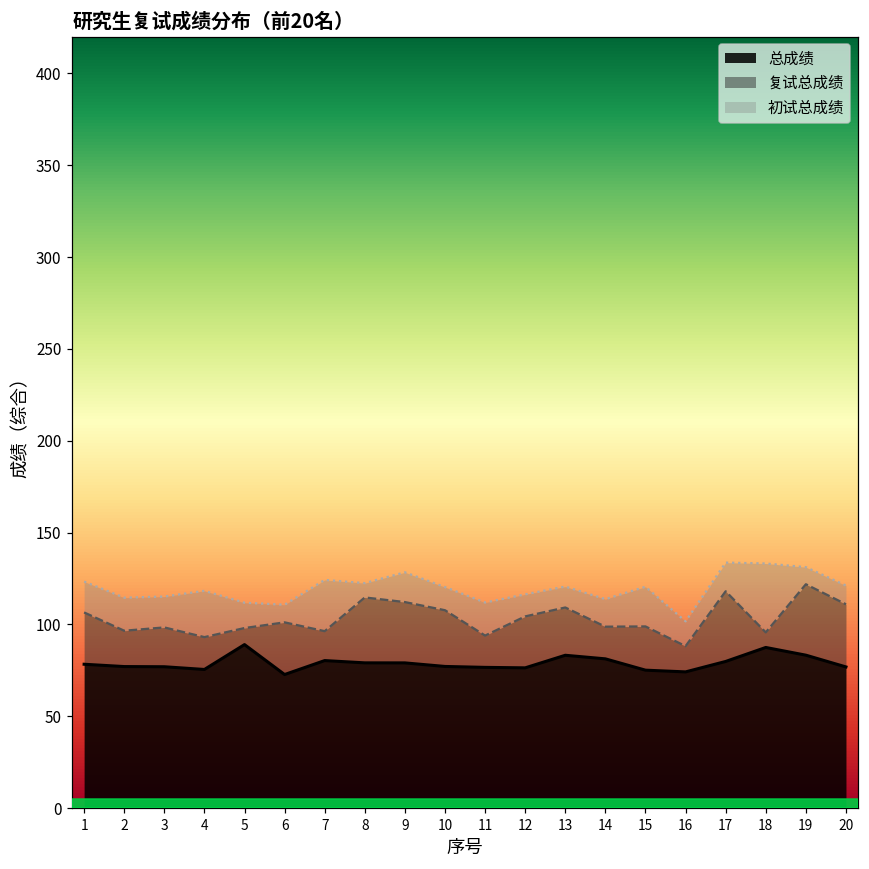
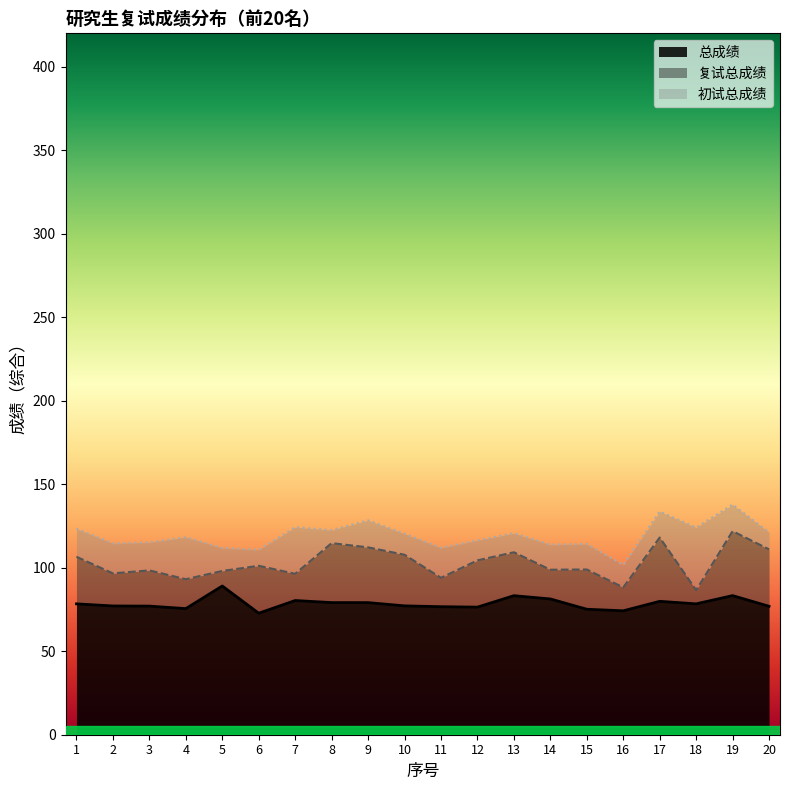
  {
    "总成绩": {
      "1": 78,
      "2": 77,
      "3": 77,
      "4": 76,
      "5": 89,
      "6": 73,
      "7": 80,
      "8": 79,
      "9": 79,
      "10": 77,
      "11": 77,
      "12": 76,
      "13": 83,
      "14": 81,
      "15": 75,
      "16": 74,
      "17": 80,
-     "18": 88,
+     "18": 78,
      "19": 83,
      "20": 77
    },
    "复试总成绩": {
      "1": 28,
      "2": 20,
      "3": 21,
      "4": 18,
      "5": 9,
      "6": 28,
      "7": 16,
      "8": 36,
      "9": 33,
      "10": 31,
      "11": 17,
      "12": 28,
      "13": 26,
      "14": 18,
      "15": 24,
      "16": 14,
      "17": 38,
      "18": 8,
      "19": 39,
      "20": 34
    },
    "初试总成绩": {
      "1": 17,
      "2": 18,
      "3": 17,
      "4": 25,
      "5": 14,
      "6": 10,
      "7": 28,
      "8": 8,
      "9": 16,
      "10": 13,
      "11": 18,
      "12": 12,
      "13": 11,
      "14": 15,
-     "15": 22,
+     "15": 15,
      "16": 14,
      "17": 16,
      "18": 38,
-     "19": 9,
+     "19": 16,
      "20": 10
    }
  }
